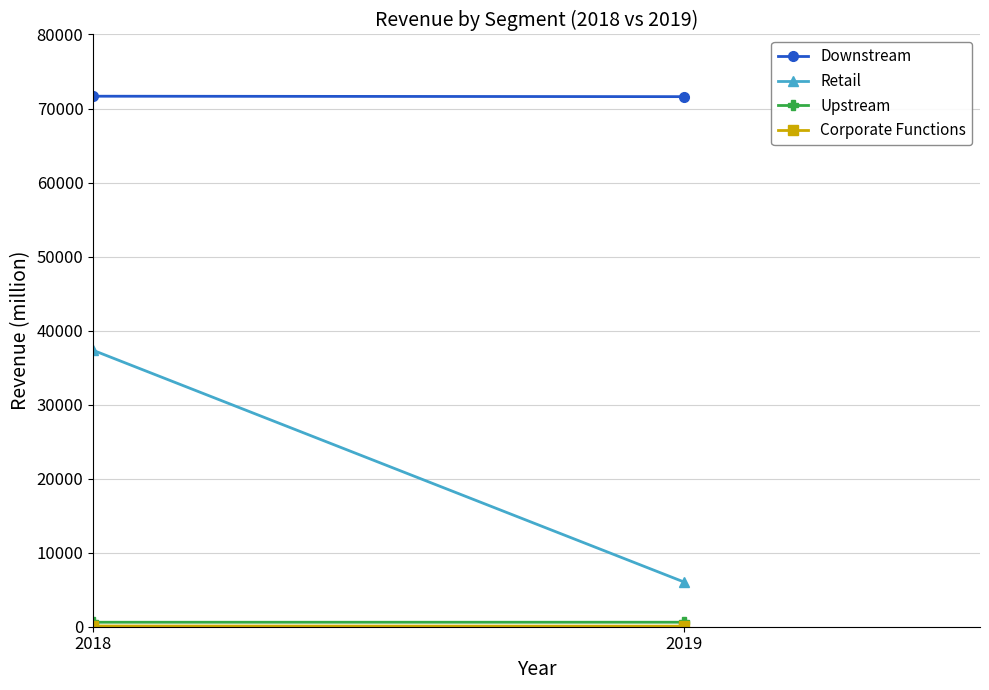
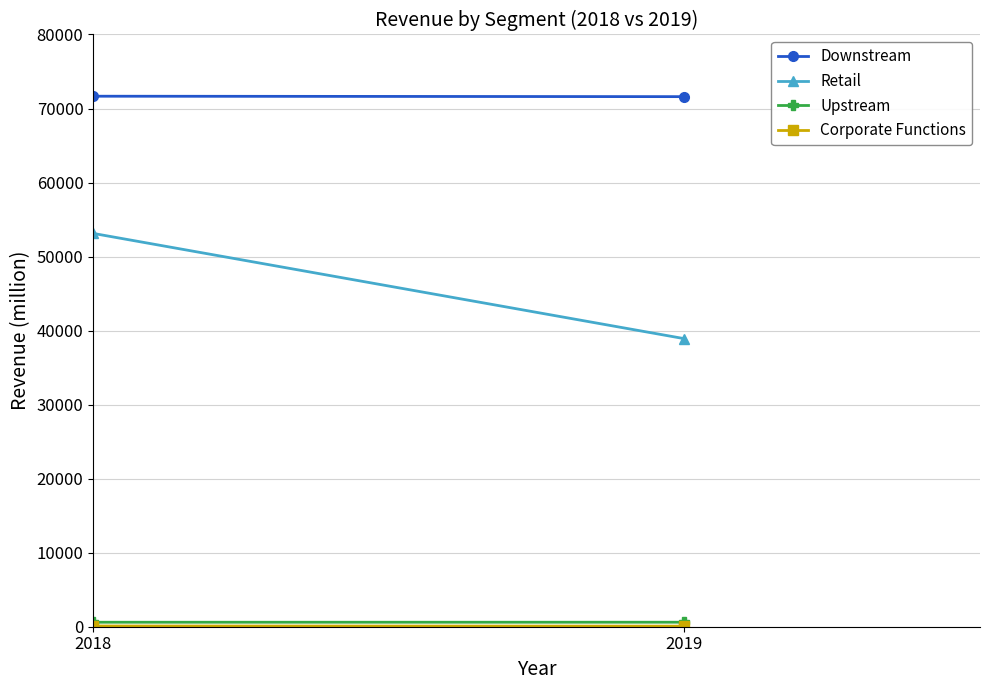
  {
    "Downstream": {
      "2018": 72000,
      "2019": 72000
    },
    "Retail": {
-     "2018": 37000,
-     "2019": 6000
+     "2018": 53000,
+     "2019": 39000
    },
    "Upstream": {
      "2018": 1000,
      "2019": 1000
    },
    "Corporate Functions": {
      "2018": 0,
      "2019": 0
    }
  }
